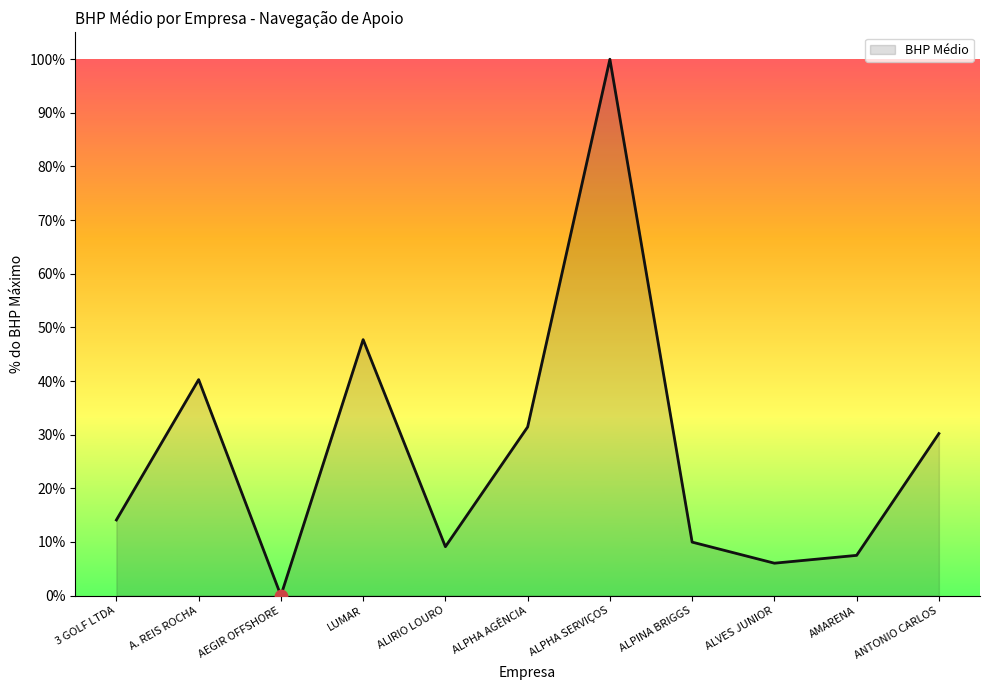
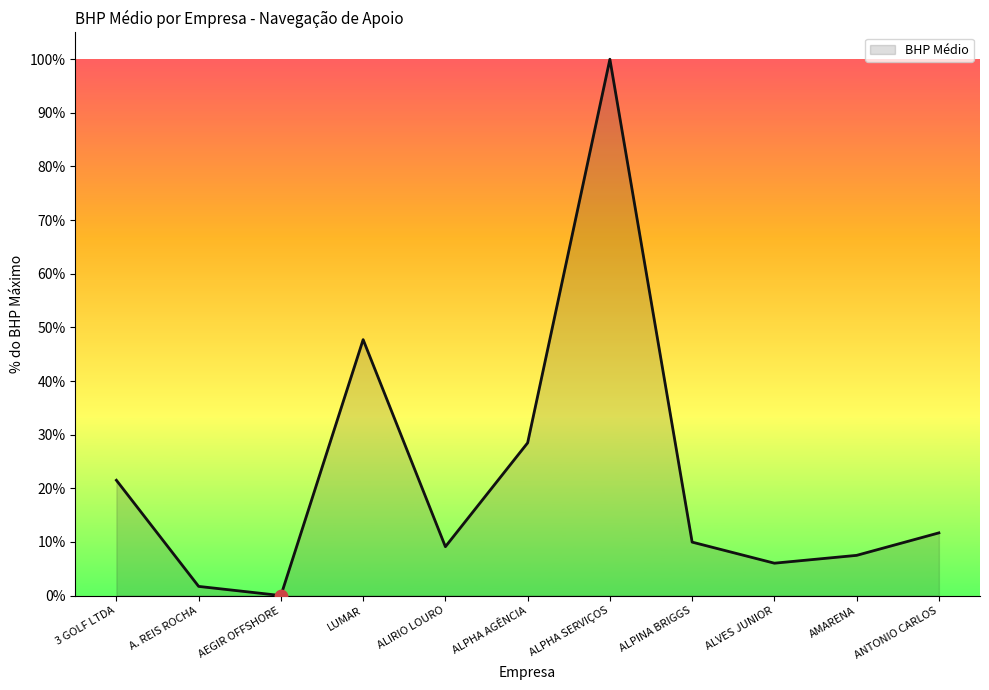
  {
    "BHP Médio": {
-     "3 GOLF LTDA": "14%",
-     "A. REIS ROCHA": "40%",
+     "3 GOLF LTDA": "21%",
+     "A. REIS ROCHA": "2%",
      "LUMAR": "48%",
      "ALIRIO LOURO": "9%",
-     "ALPHA AGÊNCIA": "31%",
+     "ALPHA AGÊNCIA": "28%",
      "ALPHA SERVIÇOS": "100%",
      "ALPINA BRIGGS": "10%",
      "ALVES JUNIOR": "6%",
      "AMARENA": "7%",
-     "ANTONIO CARLOS": "30%"
+     "ANTONIO CARLOS": "12%"
    }
  }
